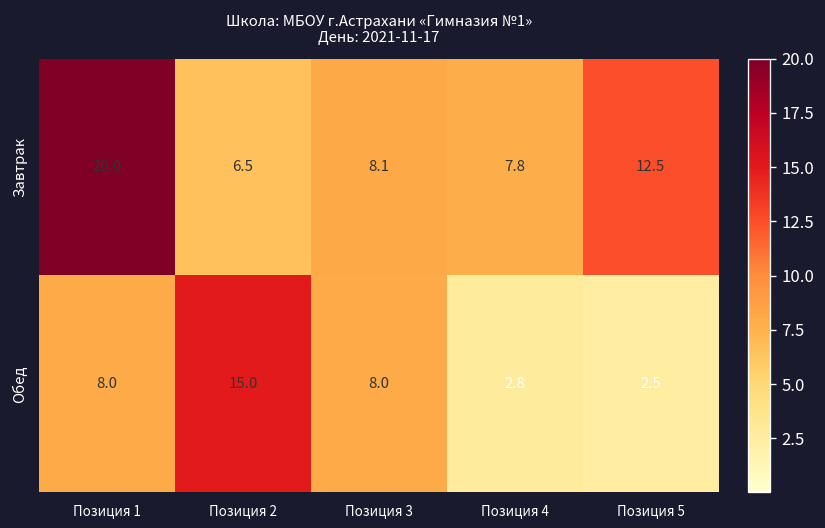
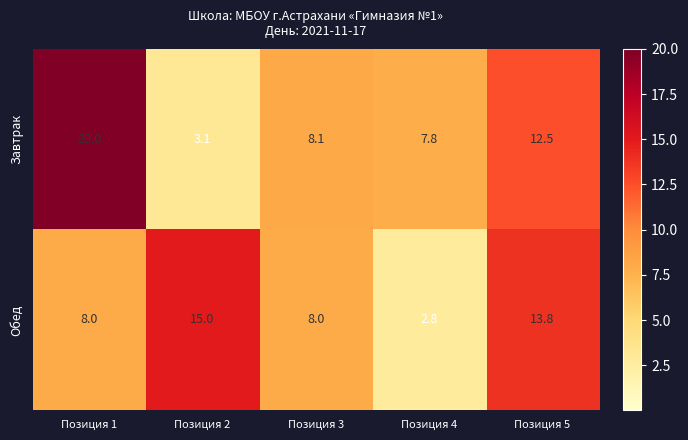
  {
    "Завтрак": {
      "Позиция 1": 20.0,
-     "Позиция 2": 6.5,
+     "Позиция 2": 3.1,
      "Позиция 3": 8.1,
      "Позиция 4": 7.8,
      "Позиция 5": 12.5
    },
    "Обед": {
      "Позиция 1": 8.0,
      "Позиция 2": 15.0,
      "Позиция 3": 8.0,
      "Позиция 4": 2.8,
-     "Позиция 5": 2.5
+     "Позиция 5": 13.8
    }
  }
